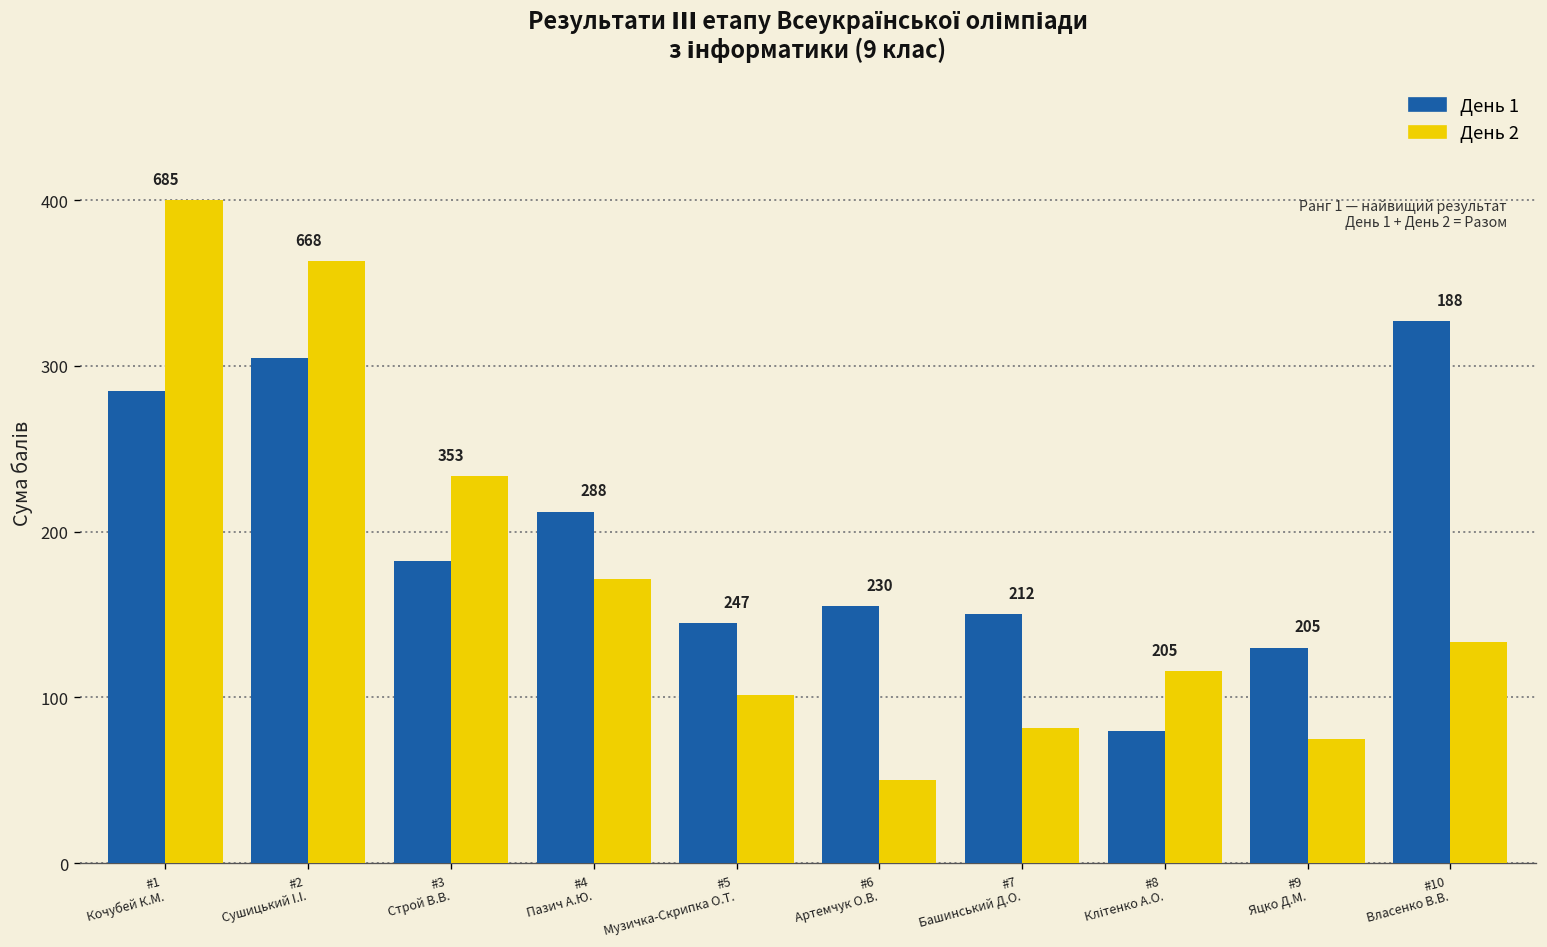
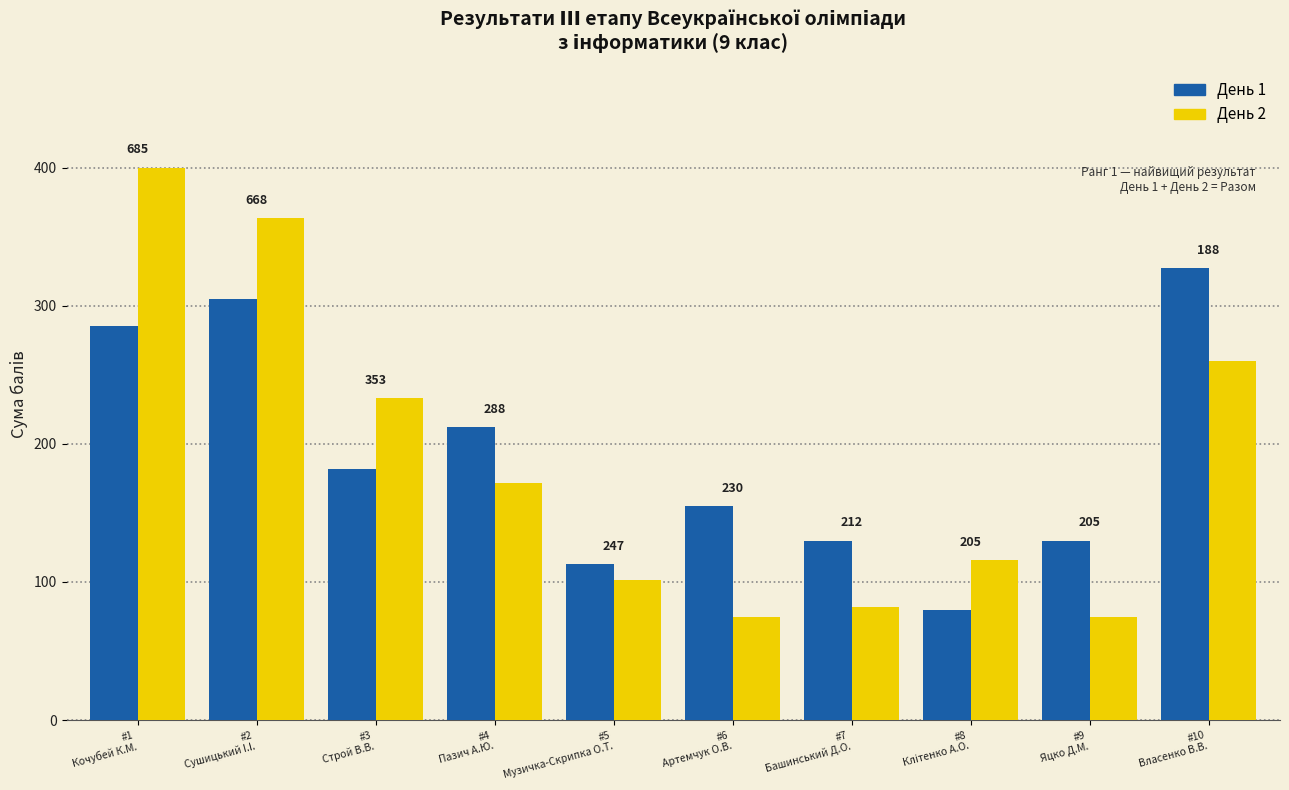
  {
    "День 1": {
      "#1 Кочубей К.М.": 285,
      "#2 Сушицький І.І.": 305,
      "#3 Строй В.В.": 182,
-     "#5 Музичка-Скрипка О.Т.": 145,
-     "#7 Башинський Д.О.": 150,
+     "#5 Музичка-Скрипка О.Т.": 113,
+     "#7 Башинський Д.О.": 130,
      "#8 Клітенко А.О.": 80
    },
    "День 2": {
      "#4 Пазич А.Ю.": 172,
      "#5 Музичка-Скрипка О.Т.": 102,
-     "#6 Артемчук О.В.": 50,
+     "#6 Артемчук О.В.": 75,
      "#7 Башинський Д.О.": 82,
      "#9 Яцко Д.М.": 75,
-     "#10 Власенко В.В.": 133
+     "#10 Власенко В.В.": 260
    }
  }
